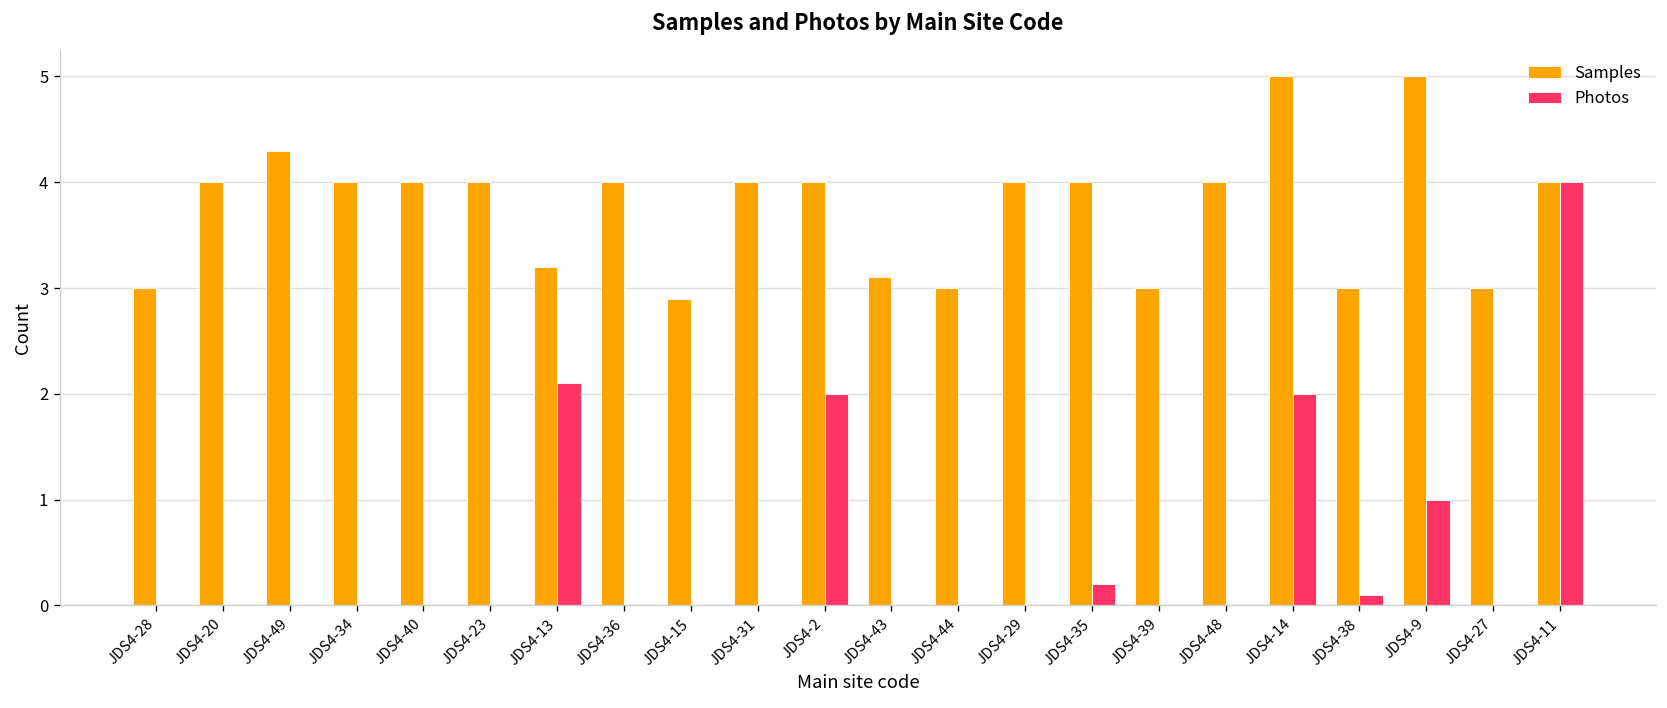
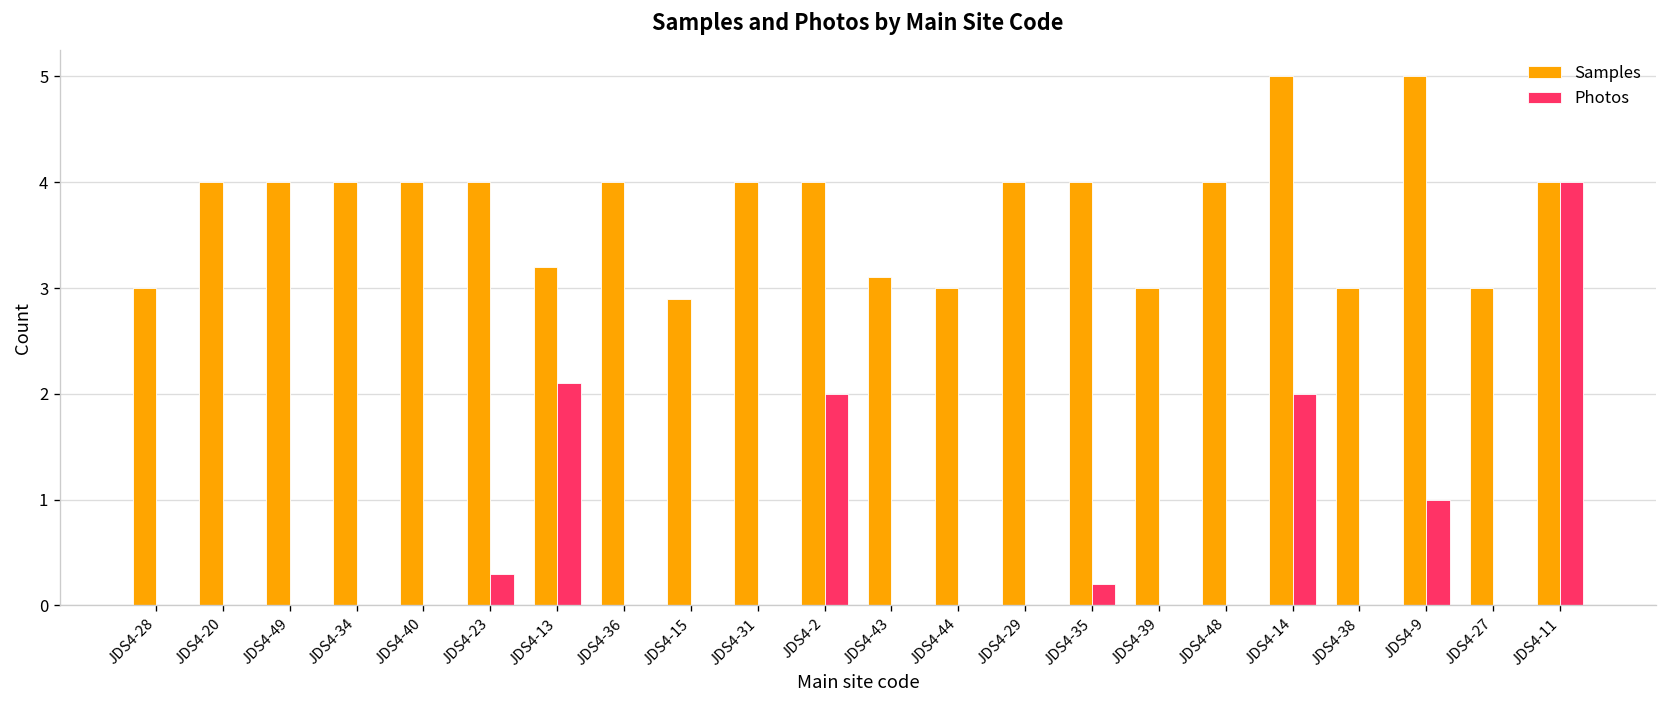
  {
    "Samples": {
      "JDS4-28": 3.0,
      "JDS4-20": 4.0,
-     "JDS4-49": 4.3,
+     "JDS4-49": 4.0,
      "JDS4-34": 4.0,
      "JDS4-40": 4.0,
      "JDS4-23": 4.0,
      "JDS4-13": 3.2,
      "JDS4-36": 4.0,
      "JDS4-15": 2.9,
      "JDS4-31": 4.0,
      "JDS4-2": 4.0,
      "JDS4-43": 3.1,
      "JDS4-44": 3.0,
      "JDS4-29": 4.0,
      "JDS4-35": 4.0,
      "JDS4-39": 3.0,
      "JDS4-48": 4.0,
      "JDS4-14": 5.0,
      "JDS4-38": 3.0,
      "JDS4-9": 5.0,
      "JDS4-27": 3.0,
      "JDS4-11": 4.0
    },
    "Photos": {
      "JDS4-28": 0.0,
      "JDS4-20": 0.0,
      "JDS4-49": 0.0,
      "JDS4-34": 0.0,
      "JDS4-40": 0.0,
-     "JDS4-23": 0.0,
+     "JDS4-23": 0.3,
      "JDS4-13": 2.1,
      "JDS4-36": 0.0,
      "JDS4-15": 0.0,
      "JDS4-31": 0.0,
      "JDS4-2": 2.0,
      "JDS4-43": 0.0,
      "JDS4-44": 0.0,
      "JDS4-29": 0.0,
      "JDS4-35": 0.2,
      "JDS4-39": 0.0,
      "JDS4-48": 0.0,
      "JDS4-14": 2.0,
-     "JDS4-38": 0.1,
+     "JDS4-38": 0.0,
      "JDS4-9": 1.0,
      "JDS4-27": 0.0,
      "JDS4-11": 4.0
    }
  }
